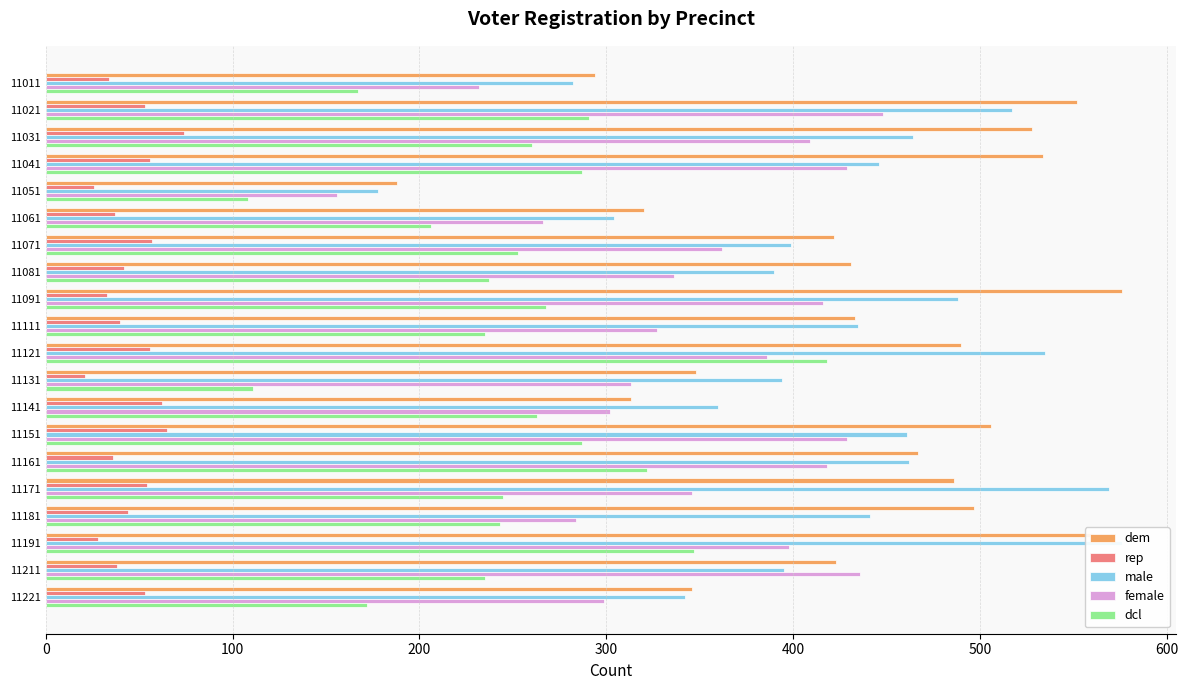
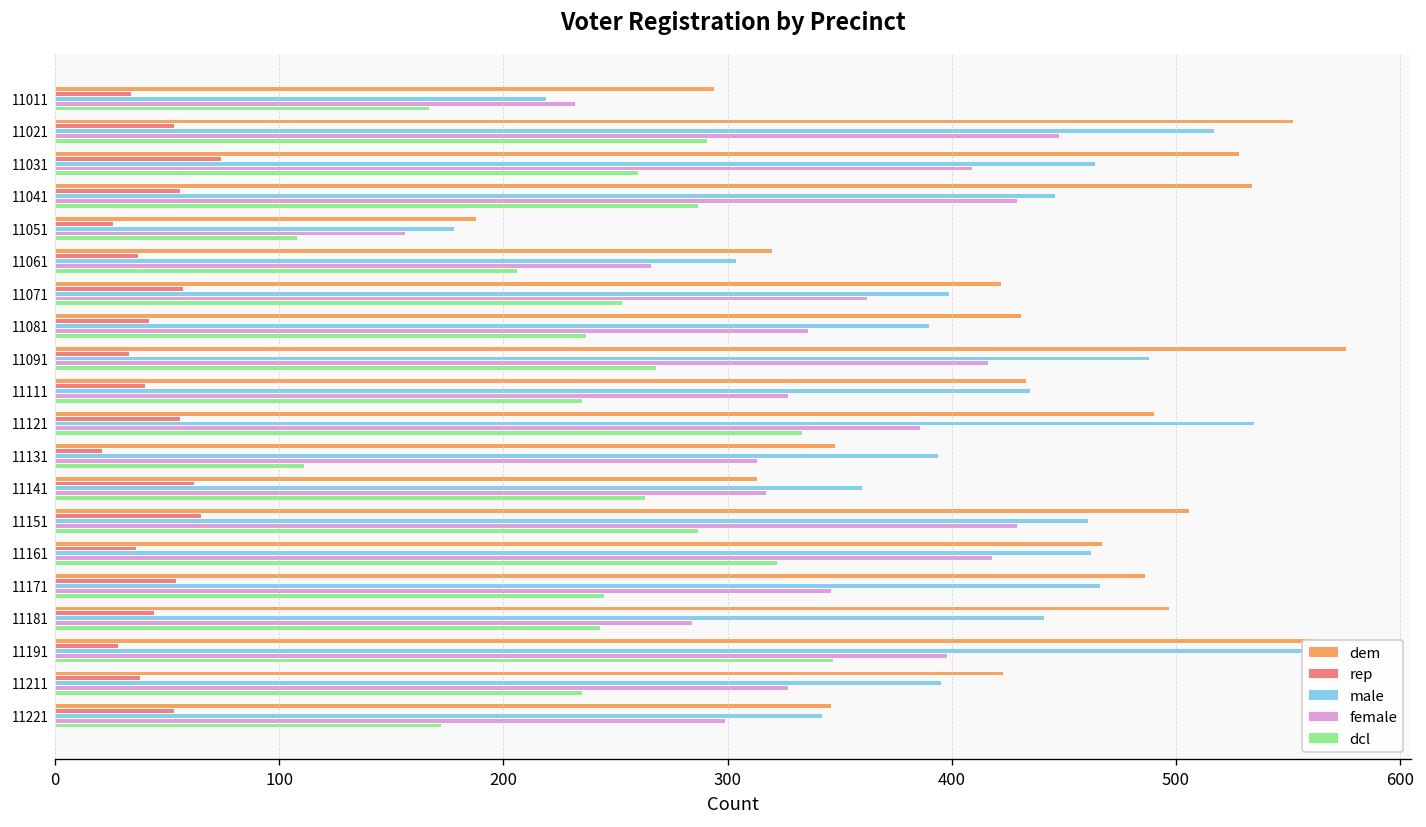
  {
    "male": {
-     "11011": 282,
+     "11011": 219,
      "11021": 517,
      "11031": 464,
      "11041": 446,
      "11051": 178,
      "11061": 304,
      "11071": 399,
      "11081": 390,
      "11091": 488,
      "11111": 435,
      "11121": 535,
      "11131": 394,
      "11141": 360,
      "11151": 461,
      "11161": 462,
-     "11171": 569,
+     "11171": 466,
      "11181": 441,
      "11211": 395,
      "11221": 342
    },
    "female": {
      "11011": 232,
      "11021": 448,
      "11031": 409,
      "11041": 429,
      "11051": 156,
      "11061": 266,
      "11071": 362,
      "11081": 336,
      "11091": 416,
      "11111": 327,
      "11121": 386,
      "11131": 313,
-     "11141": 302,
+     "11141": 317,
      "11151": 429,
      "11161": 418,
      "11171": 346,
      "11181": 284,
      "11191": 398,
-     "11211": 436,
+     "11211": 327,
      "11221": 299
    },
    "dcl": {
      "11011": 167,
      "11021": 291,
      "11031": 260,
      "11041": 287,
      "11051": 108,
      "11061": 206,
      "11071": 253,
      "11081": 237,
      "11091": 268,
      "11111": 235,
-     "11121": 418,
+     "11121": 333,
      "11131": 111,
      "11141": 263,
      "11151": 287,
      "11161": 322,
      "11171": 245,
      "11181": 243,
      "11191": 347,
      "11211": 235,
      "11221": 172
    }
  }
